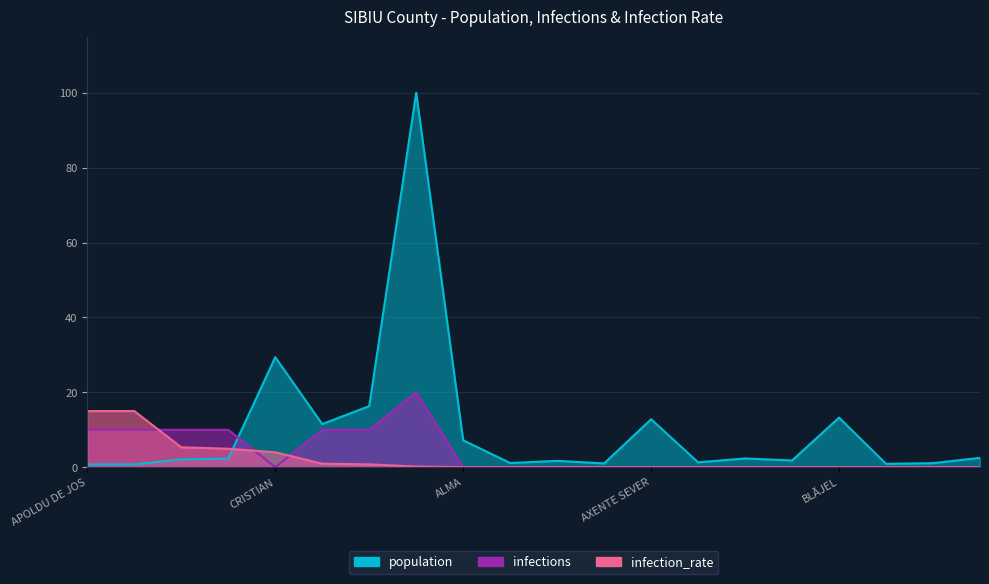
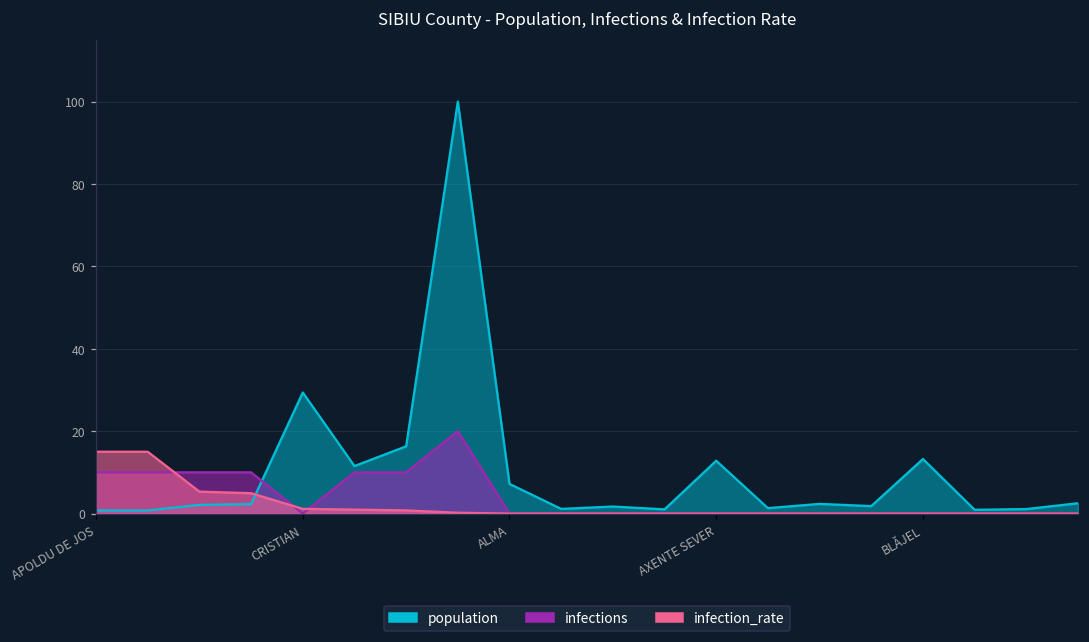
  {
    "population": {
      "APOLDU DE JOS": 1,
      "CRISTIAN": 29,
      "ALMA": 7,
      "AXENTE SEVER": 13,
      "BLĂJEL": 13
    },
    "infections": {
      "APOLDU DE JOS": 10,
      "CRISTIAN": 0
    },
    "infection_rate": {
      "APOLDU DE JOS": 15,
-     "CRISTIAN": 4
+     "CRISTIAN": 1
    }
  }
